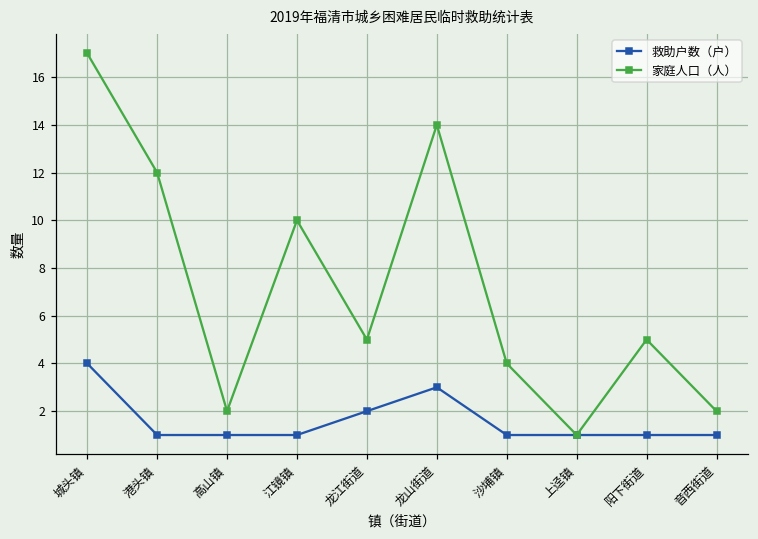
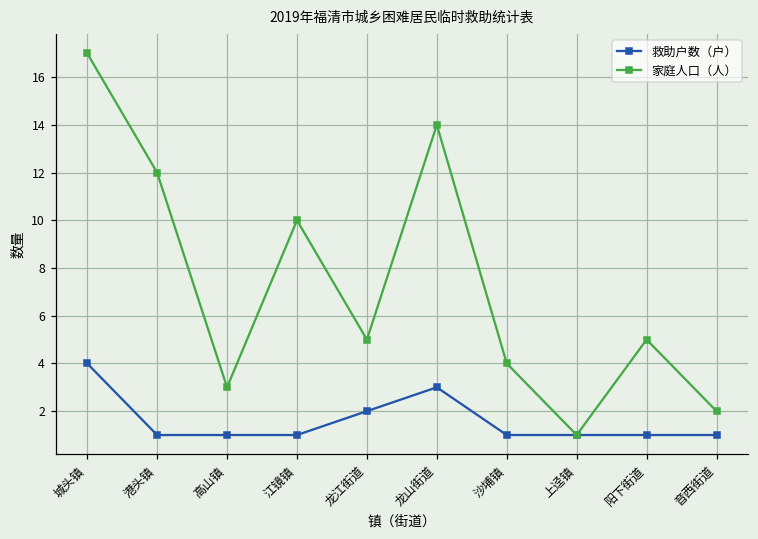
  {
    "救助户数（户）": {
      "城头镇": 4,
      "港头镇": 1,
      "高山镇": 1,
      "江镜镇": 1,
      "龙江街道": 2,
      "龙山街道": 3,
      "沙埔镇": 1,
      "阳下街道": 1,
      "音西街道": 1
    },
    "家庭人口（人）": {
      "城头镇": 17,
      "港头镇": 12,
-     "高山镇": 2,
+     "高山镇": 3,
      "江镜镇": 10,
      "龙江街道": 5,
      "龙山街道": 14,
      "沙埔镇": 4,
      "阳下街道": 5,
      "音西街道": 2
    }
  }
